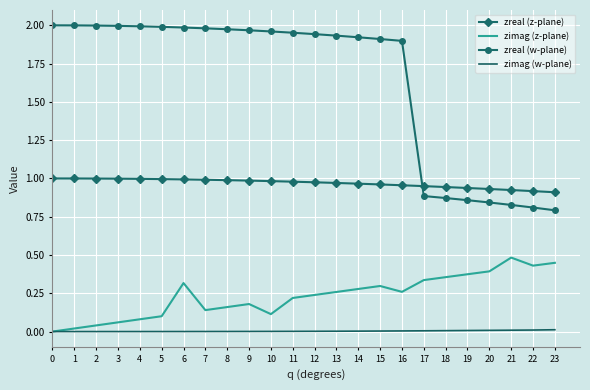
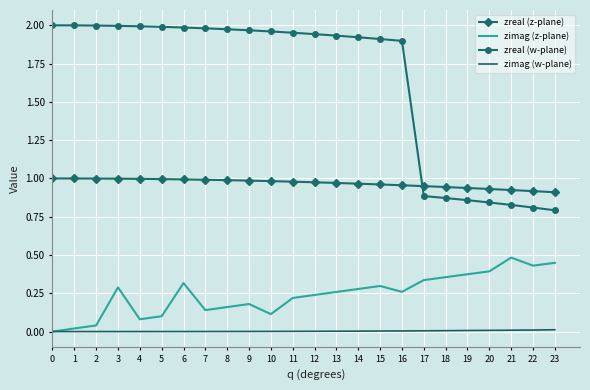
  {
    "zimag (z-plane)": {
      "1": 0.02,
      "2": 0.04,
-     "3": 0.06,
+     "3": 0.29,
      "4": 0.08,
      "5": 0.10,
      "6": 0.32,
      "7": 0.14,
      "8": 0.16,
      "9": 0.18,
      "10": 0.11,
      "11": 0.22,
      "12": 0.24,
      "13": 0.26,
      "14": 0.28,
      "15": 0.30,
      "16": 0.26,
      "17": 0.34,
      "18": 0.36,
      "19": 0.37,
      "20": 0.39,
      "21": 0.48,
      "22": 0.43,
      "23": 0.45
    }
  }
